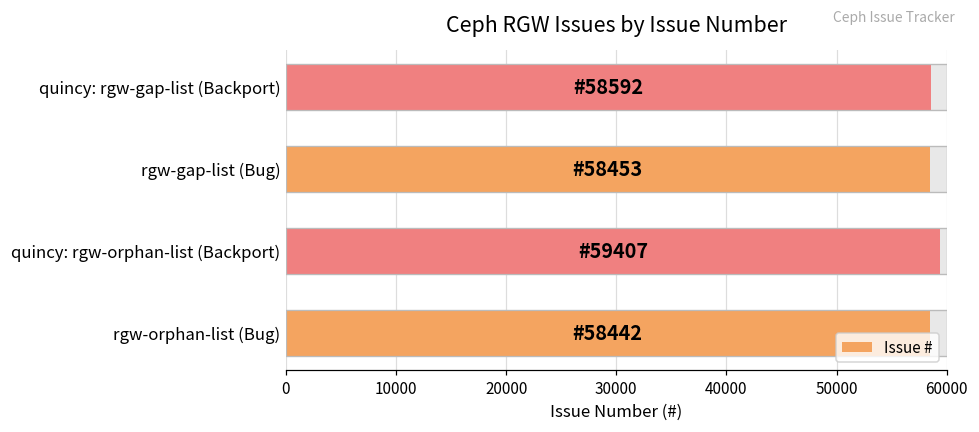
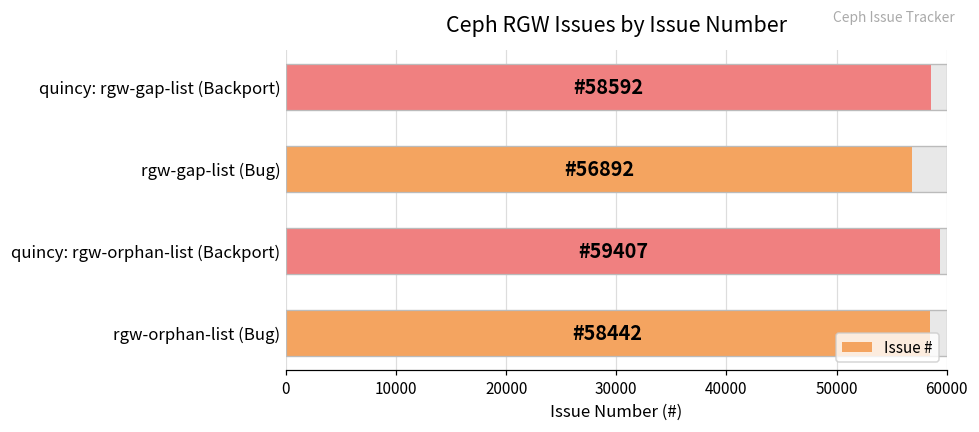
  {
    "Issue #": {
-     "rgw-gap-list (Bug)": 58453
+     "rgw-gap-list (Bug)": 56892
    }
  }
